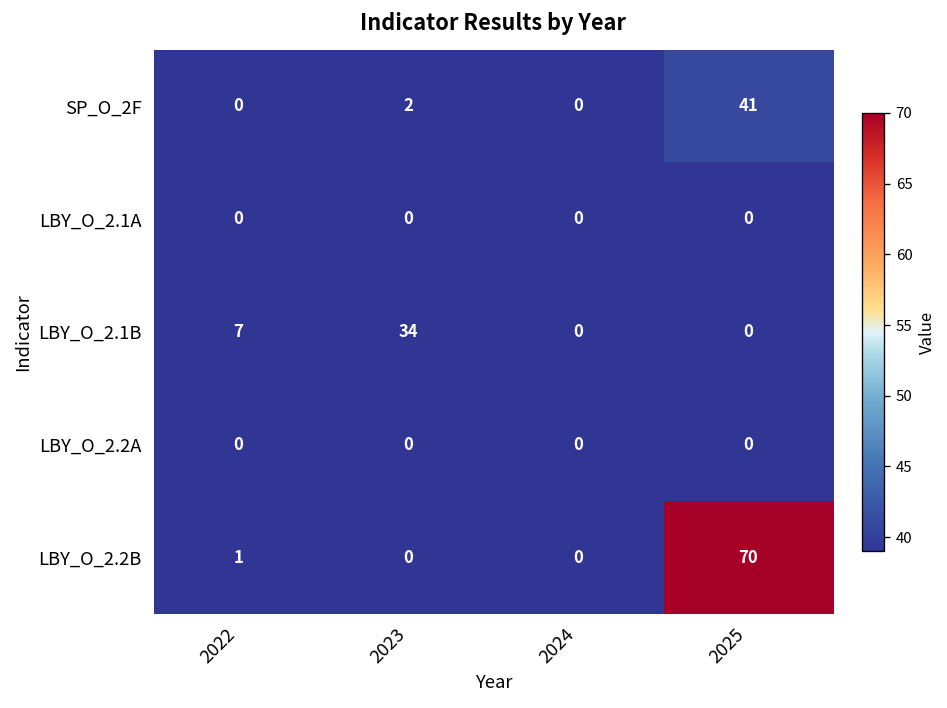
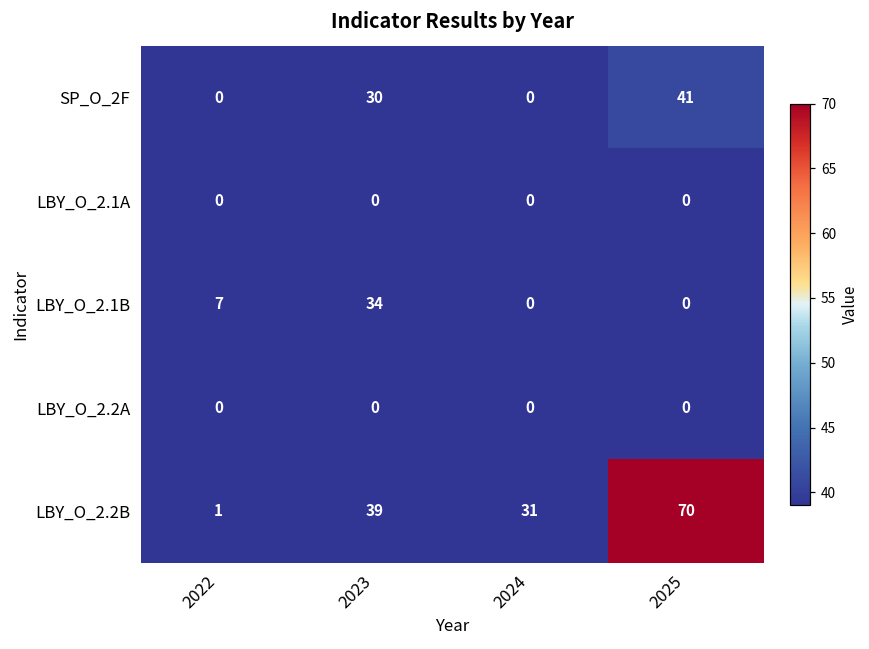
  {
    "SP_O_2F": {
      "2022": 0,
-     "2023": 2,
+     "2023": 30,
      "2024": 0,
      "2025": 41
    },
    "LBY_O_2.1A": {
      "2022": 0,
      "2023": 0,
      "2024": 0,
      "2025": 0
    },
    "LBY_O_2.1B": {
      "2022": 7,
      "2023": 34,
      "2024": 0,
      "2025": 0
    },
    "LBY_O_2.2A": {
      "2022": 0,
      "2023": 0,
      "2024": 0,
      "2025": 0
    },
    "LBY_O_2.2B": {
      "2022": 1,
-     "2023": 0,
-     "2024": 0,
+     "2023": 39,
+     "2024": 31,
      "2025": 70
    }
  }
